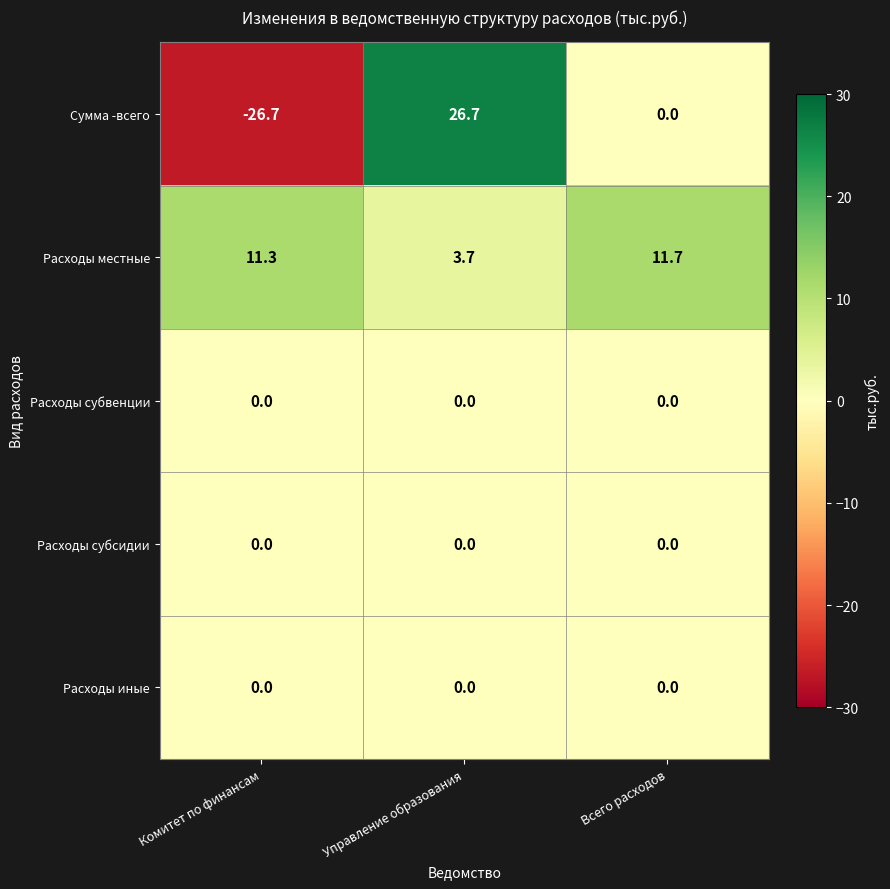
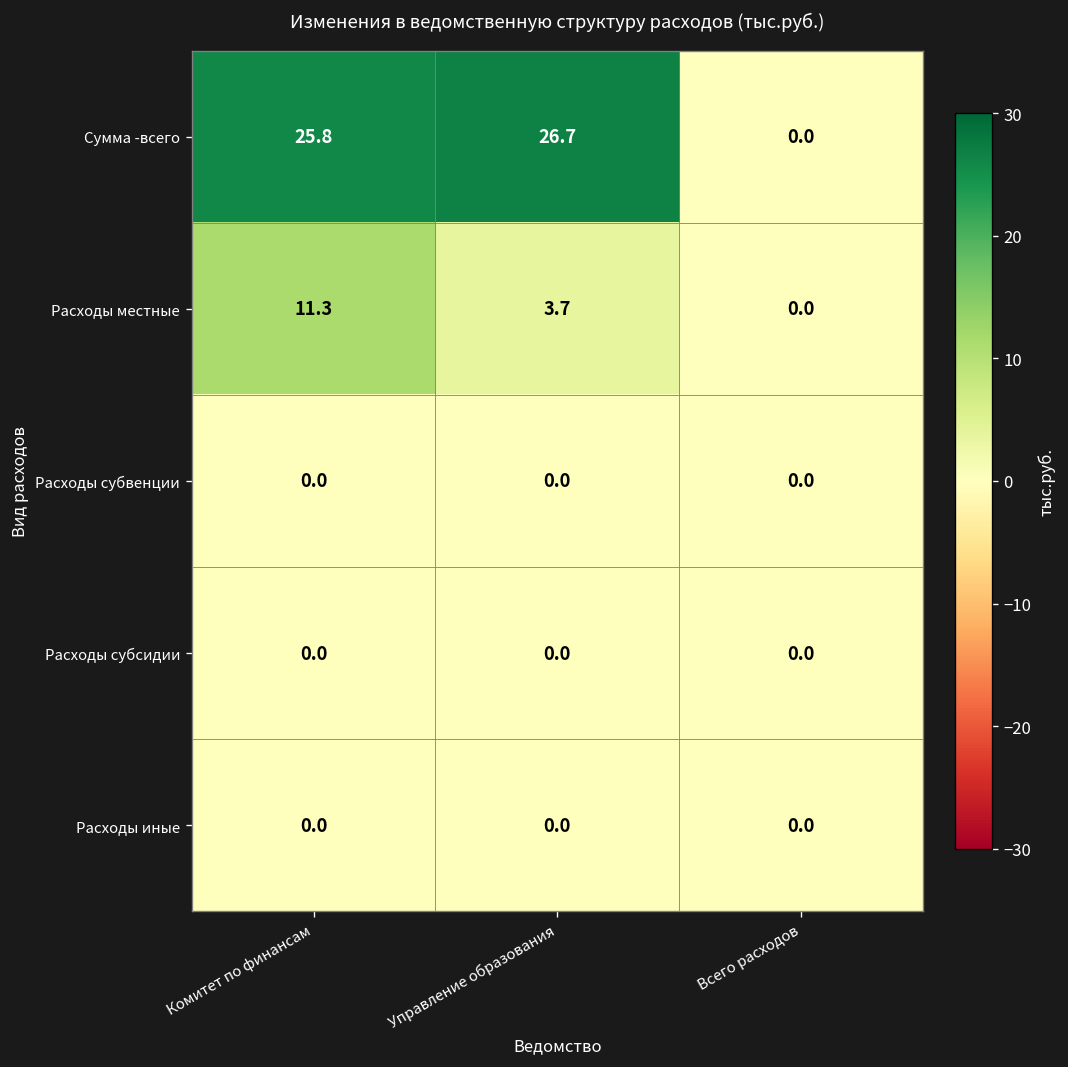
  {
    "Сумма -всего": {
-     "Комитет по финансам": -26.7,
+     "Комитет по финансам": 25.8,
      "Управление образования": 26.7,
      "Всего расходов": 0.0
    },
    "Расходы местные": {
      "Комитет по финансам": 11.3,
      "Управление образования": 3.7,
-     "Всего расходов": 11.7
+     "Всего расходов": 0.0
    },
    "Расходы субвенции": {
      "Комитет по финансам": 0.0,
      "Управление образования": 0.0,
      "Всего расходов": 0.0
    },
    "Расходы субсидии": {
      "Комитет по финансам": 0.0,
      "Управление образования": 0.0,
      "Всего расходов": 0.0
    },
    "Расходы иные": {
      "Комитет по финансам": 0.0,
      "Управление образования": 0.0,
      "Всего расходов": 0.0
    }
  }
